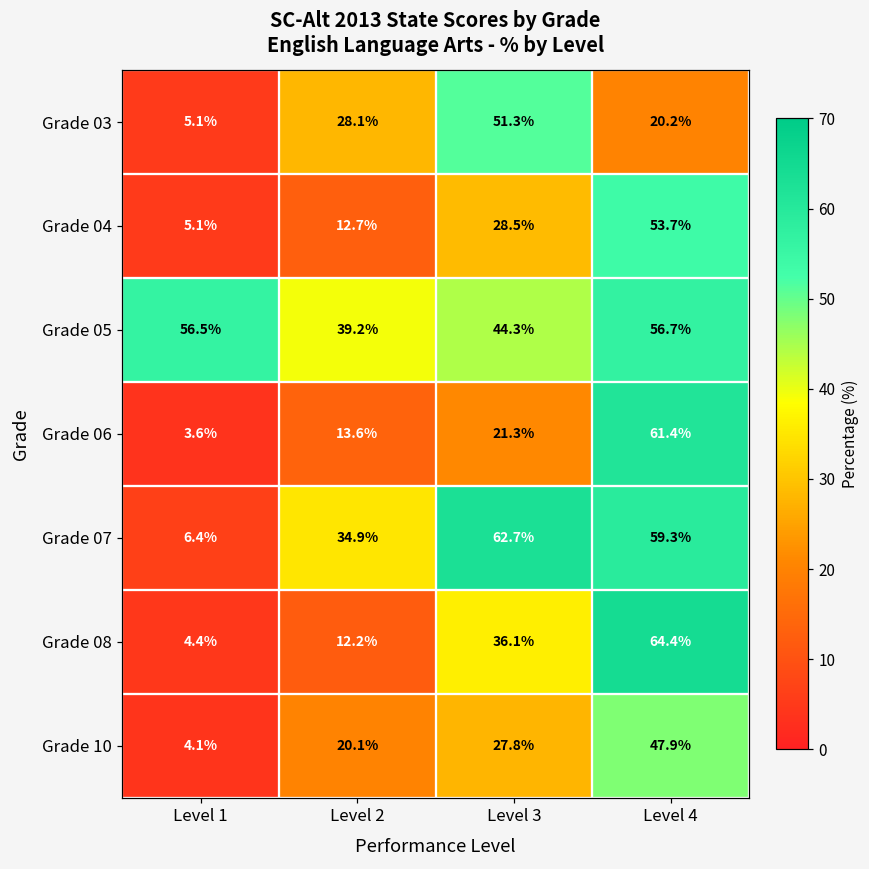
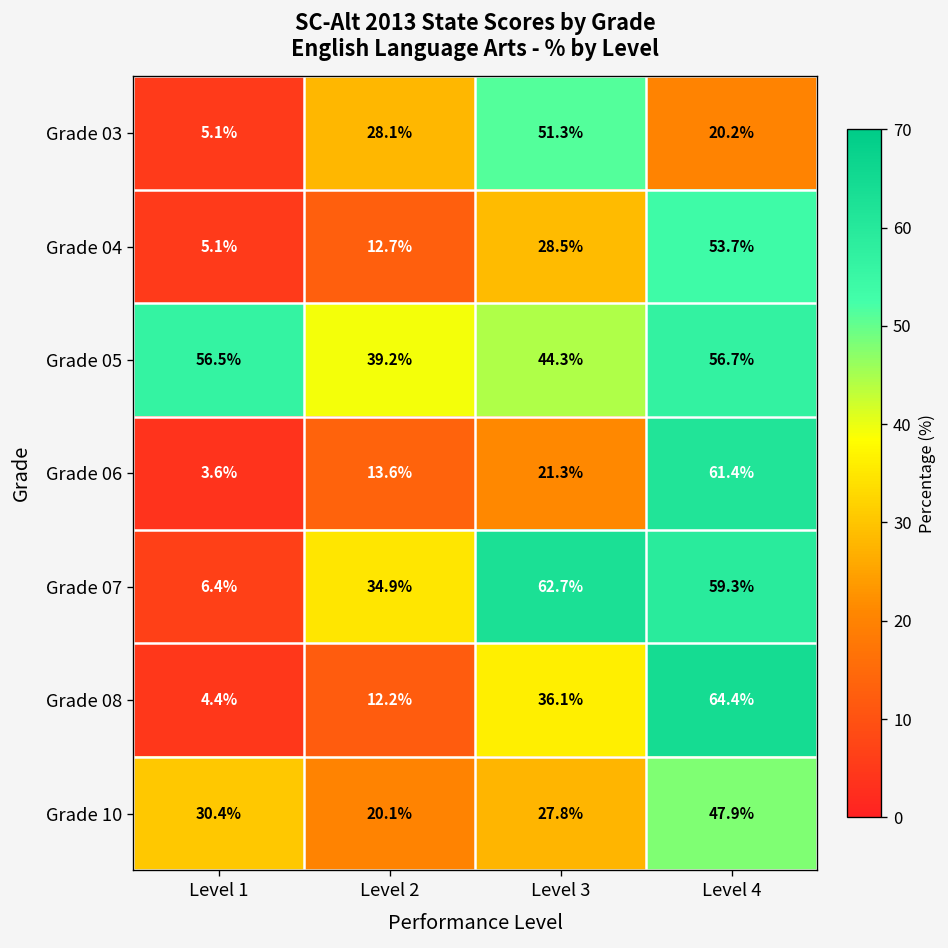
  {
    "Grade 03": {
      "Level 1": "5.1%",
      "Level 2": "28.1%",
      "Level 3": "51.3%",
      "Level 4": "20.2%"
    },
    "Grade 04": {
      "Level 1": "5.1%",
      "Level 2": "12.7%",
      "Level 3": "28.5%",
      "Level 4": "53.7%"
    },
    "Grade 05": {
      "Level 1": "56.5%",
      "Level 2": "39.2%",
      "Level 3": "44.3%",
      "Level 4": "56.7%"
    },
    "Grade 06": {
      "Level 1": "3.6%",
      "Level 2": "13.6%",
      "Level 3": "21.3%",
      "Level 4": "61.4%"
    },
    "Grade 07": {
      "Level 1": "6.4%",
      "Level 2": "34.9%",
      "Level 3": "62.7%",
      "Level 4": "59.3%"
    },
    "Grade 08": {
      "Level 1": "4.4%",
      "Level 2": "12.2%",
      "Level 3": "36.1%",
      "Level 4": "64.4%"
    },
    "Grade 10": {
-     "Level 1": "4.1%",
+     "Level 1": "30.4%",
      "Level 2": "20.1%",
      "Level 3": "27.8%",
      "Level 4": "47.9%"
    }
  }
